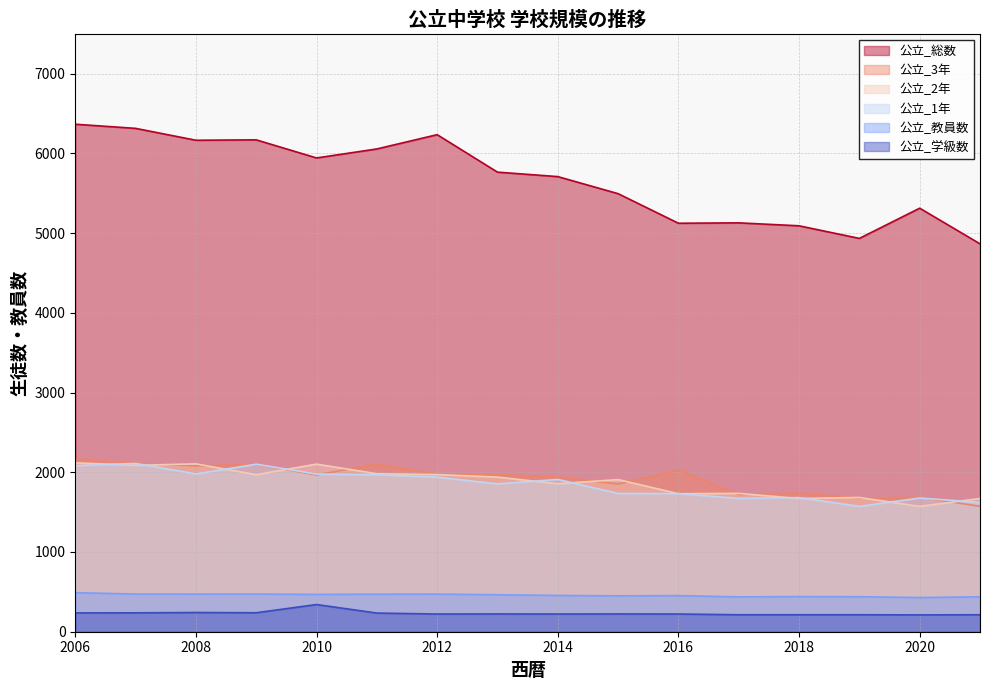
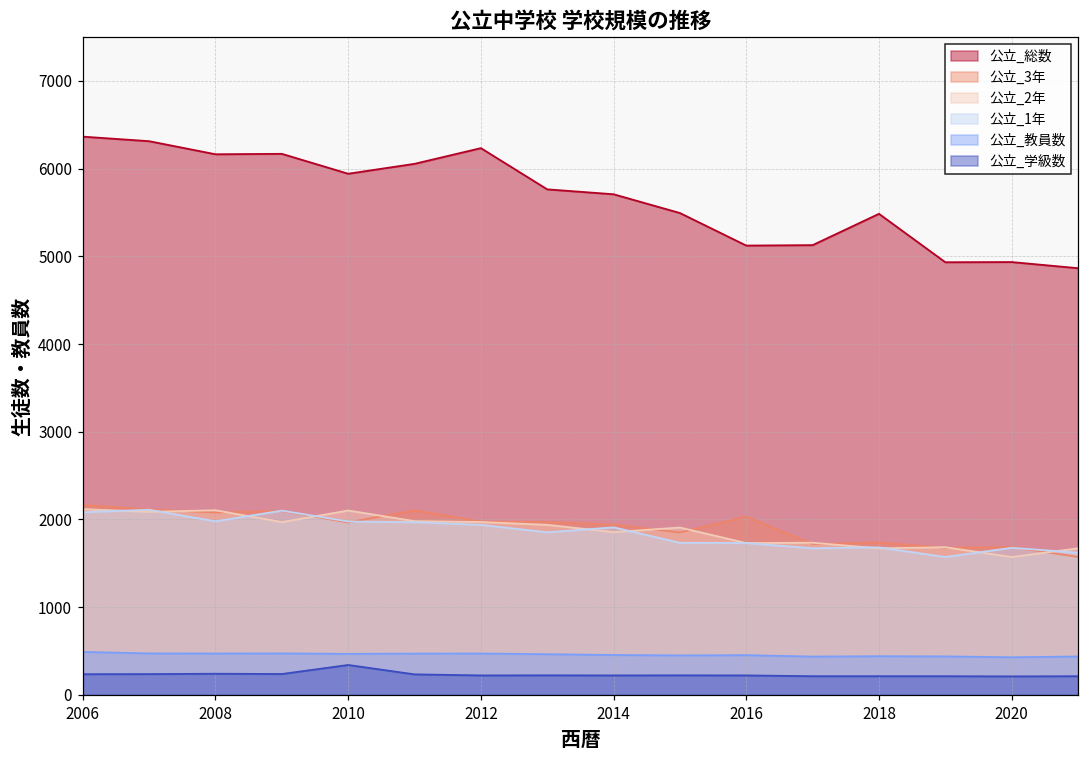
  {
    "公立_総数": {
      "2006": 6400,
      "2008": 6200,
      "2010": 5900,
      "2012": 6200,
      "2014": 5700,
      "2016": 5100,
-     "2018": 5100,
-     "2020": 5300
+     "2018": 5500,
+     "2020": 4900
    },
    "公立_3年": {
      "2006": 2200,
      "2016": 2000,
      "2018": 1700
    },
    "公立_学級数": {
      "2006": 200,
      "2008": 200,
      "2010": 300,
      "2012": 200,
      "2014": 200,
      "2016": 200,
      "2018": 200,
      "2020": 200
    }
  }
